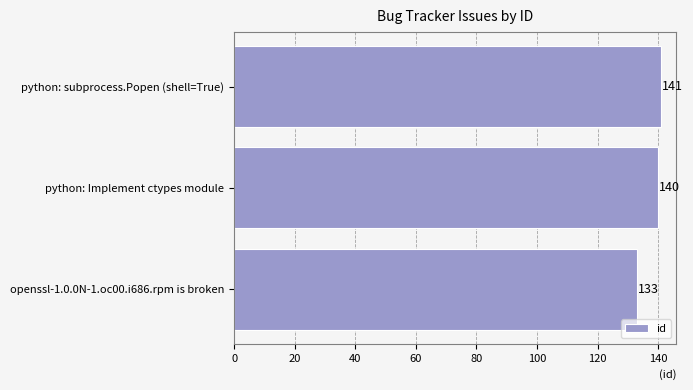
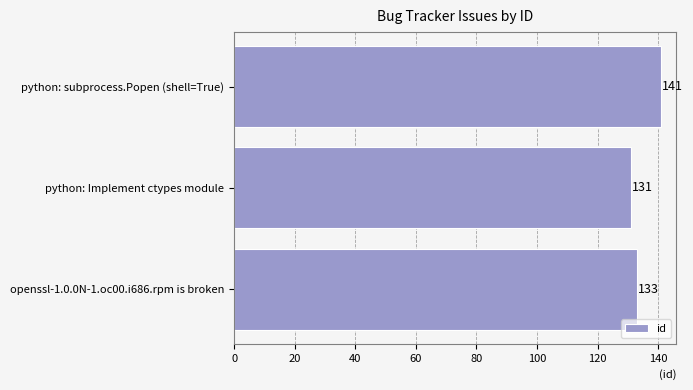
  {
    "python: subprocess.Popen (shell=True)": 141,
-   "python: Implement ctypes module": 140,
+   "python: Implement ctypes module": 131,
    "openssl-1.0.0N-1.oc00.i686.rpm is broken": 133
  }
